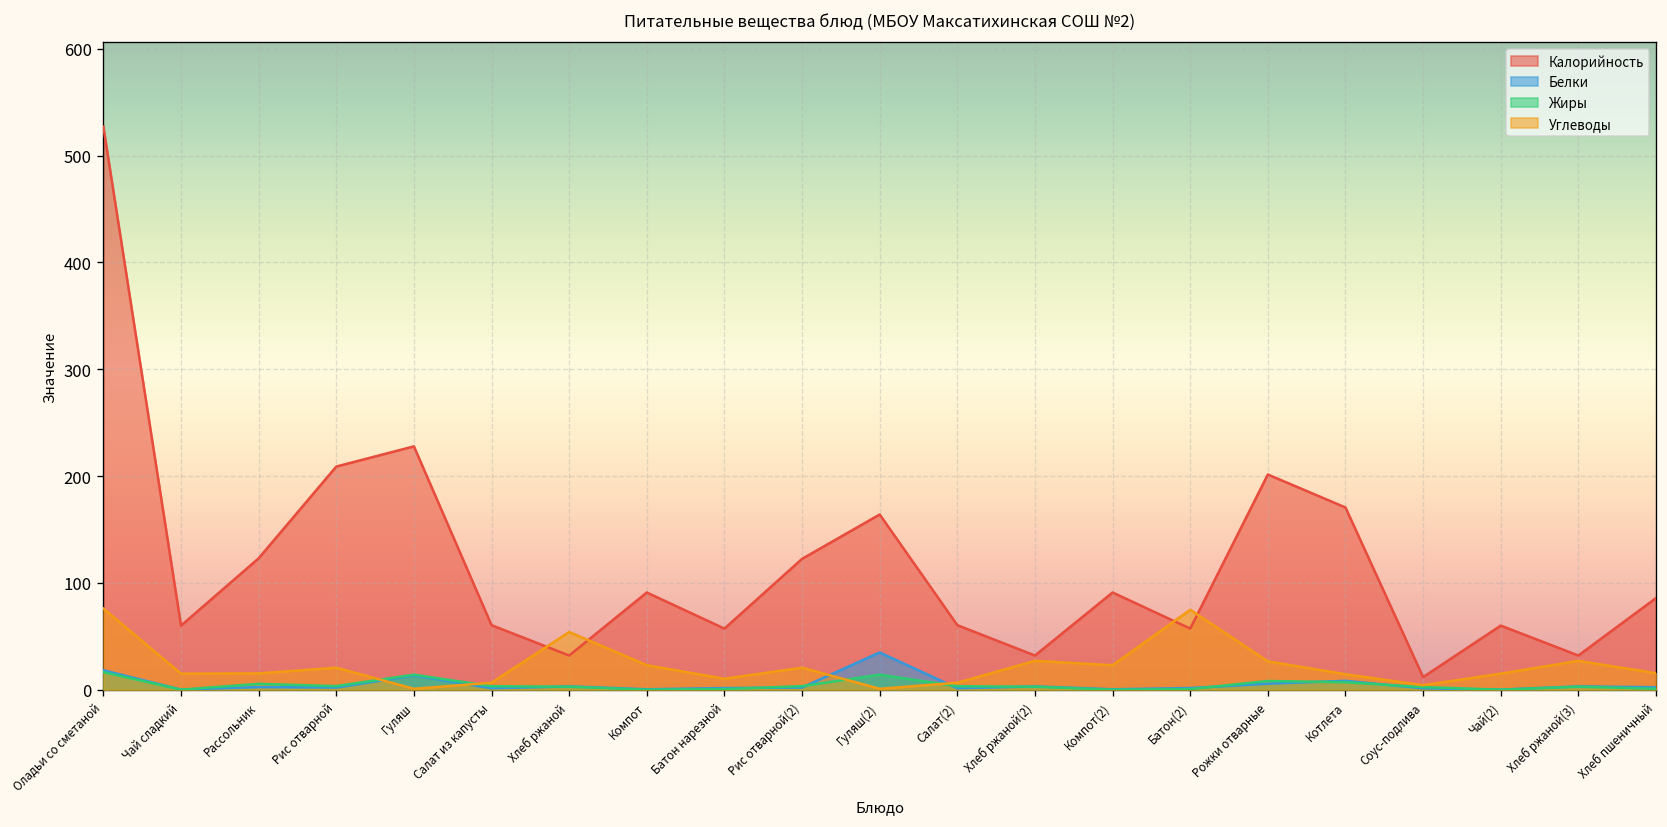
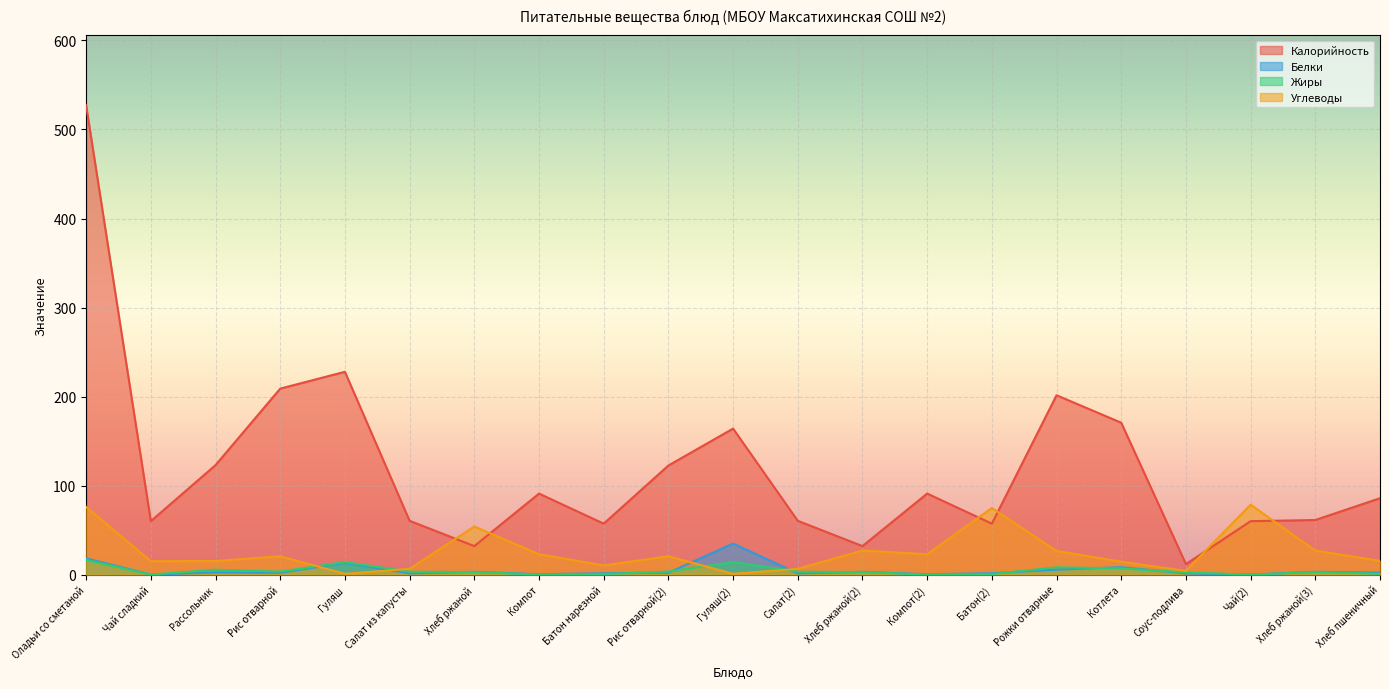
  {
    "Калорийность": {
      "Оладьи со сметаной": 530,
      "Чай сладкий": 60,
      "Рассольник": 120,
      "Рис отварной": 210,
      "Гуляш": 230,
      "Салат из капусты": 60,
      "Хлеб ржаной": 30,
      "Компот": 90,
      "Батон нарезной": 60,
      "Рис отварной(2)": 120,
      "Гуляш(2)": 160,
      "Салат(2)": 60,
      "Хлеб ржаной(2)": 30,
      "Компот(2)": 90,
      "Батон(2)": 60,
      "Рожки отварные": 200,
      "Котлета": 170,
      "Соус-подлива": 10,
      "Чай(2)": 60,
-     "Хлеб ржаной(3)": 30,
+     "Хлеб ржаной(3)": 60,
      "Хлеб пшеничный": 90
    },
    "Белки": {
      "Рассольник": 0,
      "Гуляш(2)": 30
    },
    "Жиры": {
      "Рассольник": 10,
      "Гуляш(2)": 10
    },
    "Углеводы": {
      "Оладьи со сметаной": 80,
      "Чай сладкий": 20,
      "Рассольник": 20,
      "Рис отварной": 20,
      "Гуляш": 0,
      "Салат из капусты": 10,
      "Хлеб ржаной": 50,
      "Компот": 20,
      "Батон нарезной": 10,
      "Рис отварной(2)": 20,
      "Гуляш(2)": 0,
      "Салат(2)": 10,
      "Хлеб ржаной(2)": 30,
      "Компот(2)": 20,
      "Батон(2)": 70,
      "Рожки отварные": 30,
      "Котлета": 10,
-     "Чай(2)": 20,
+     "Чай(2)": 80,
      "Хлеб ржаной(3)": 30,
      "Хлеб пшеничный": 20
    }
  }
